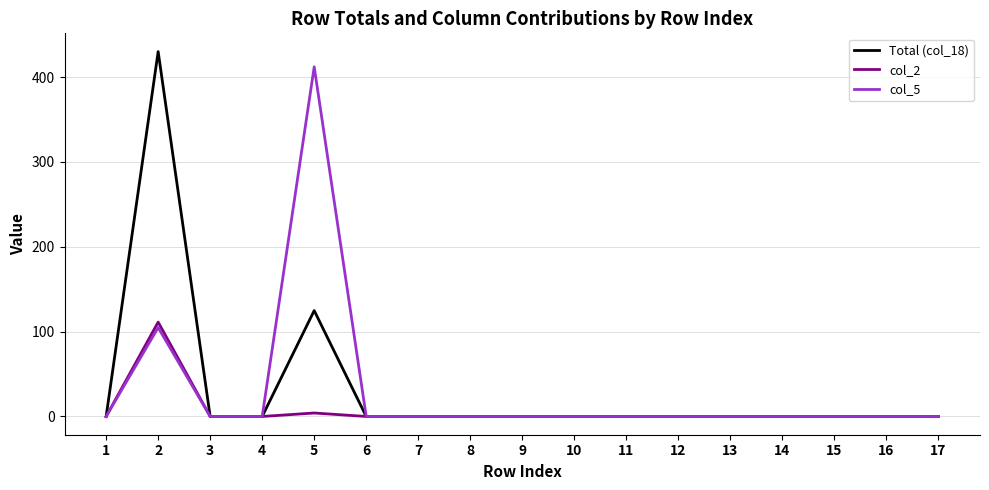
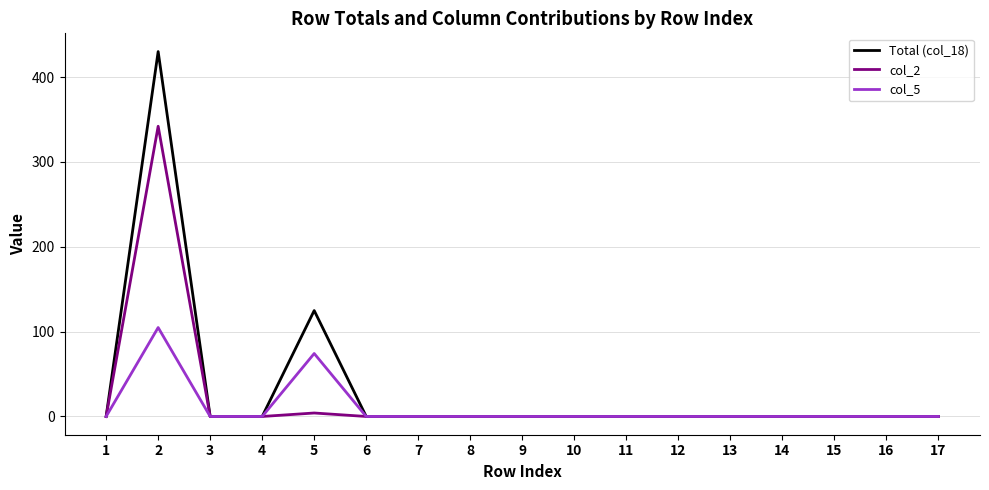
  {
    "Total (col_18)": {
      "2": 430,
      "5": 120
    },
    "col_2": {
-     "2": 110,
+     "2": 340,
      "5": 0
    },
    "col_5": {
      "2": 100,
-     "5": 410
+     "5": 70
    }
  }
